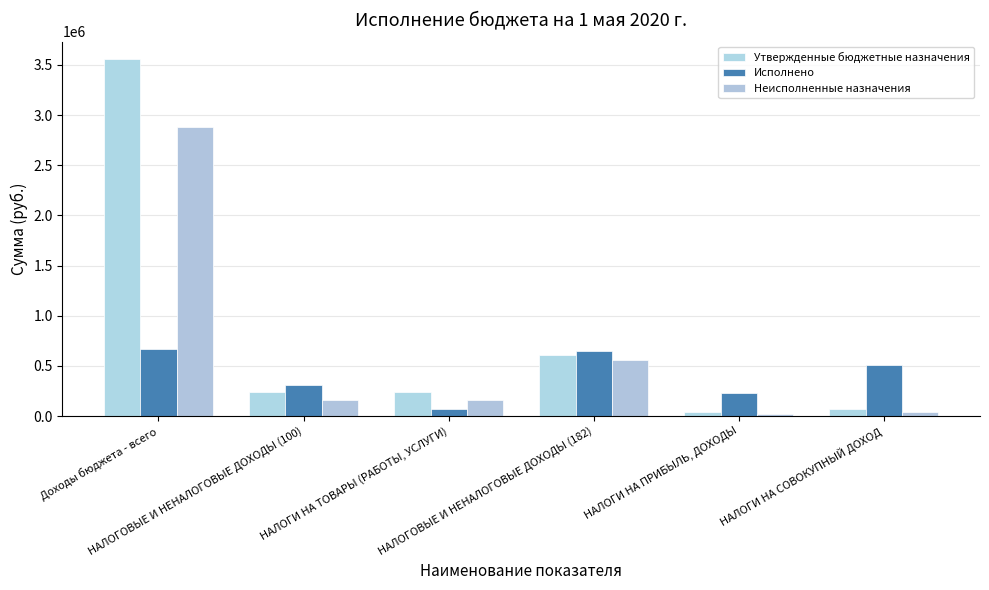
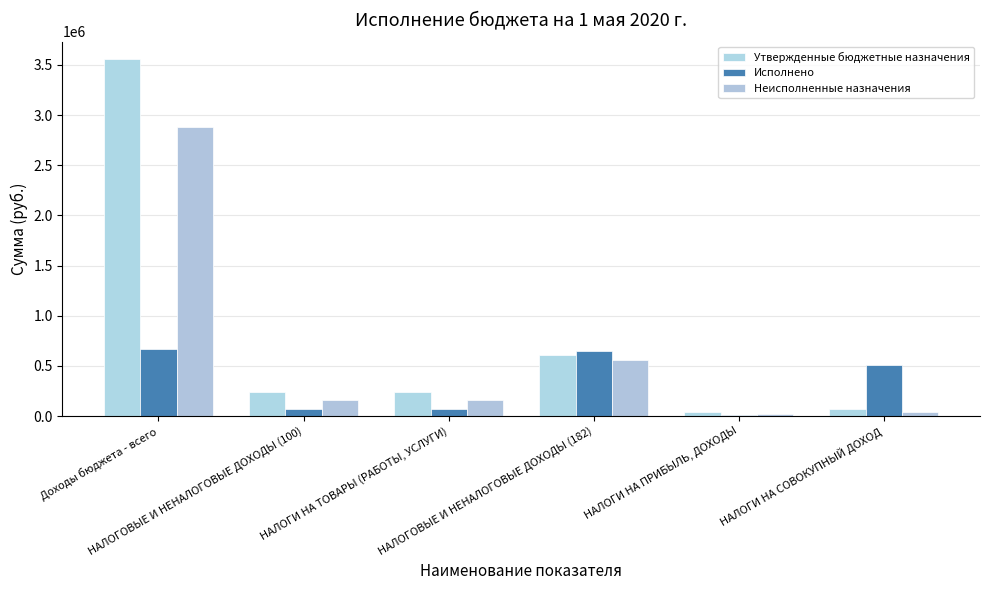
  {
    "Исполнено": {
      "Доходы бюджета - всего": 670000,
-     "НАЛОГОВЫЕ И НЕНАЛОГОВЫЕ ДОХОДЫ (100)": 310000,
+     "НАЛОГОВЫЕ И НЕНАЛОГОВЫЕ ДОХОДЫ (100)": 70000,
      "НАЛОГИ НА ТОВАРЫ (РАБОТЫ, УСЛУГИ)": 70000,
      "НАЛОГОВЫЕ И НЕНАЛОГОВЫЕ ДОХОДЫ (182)": 650000,
-     "НАЛОГИ НА ПРИБЫЛЬ, ДОХОДЫ": 230000,
+     "НАЛОГИ НА ПРИБЫЛЬ, ДОХОДЫ": 10000,
      "НАЛОГИ НА СОВОКУПНЫЙ ДОХОД": 510000
    }
  }
